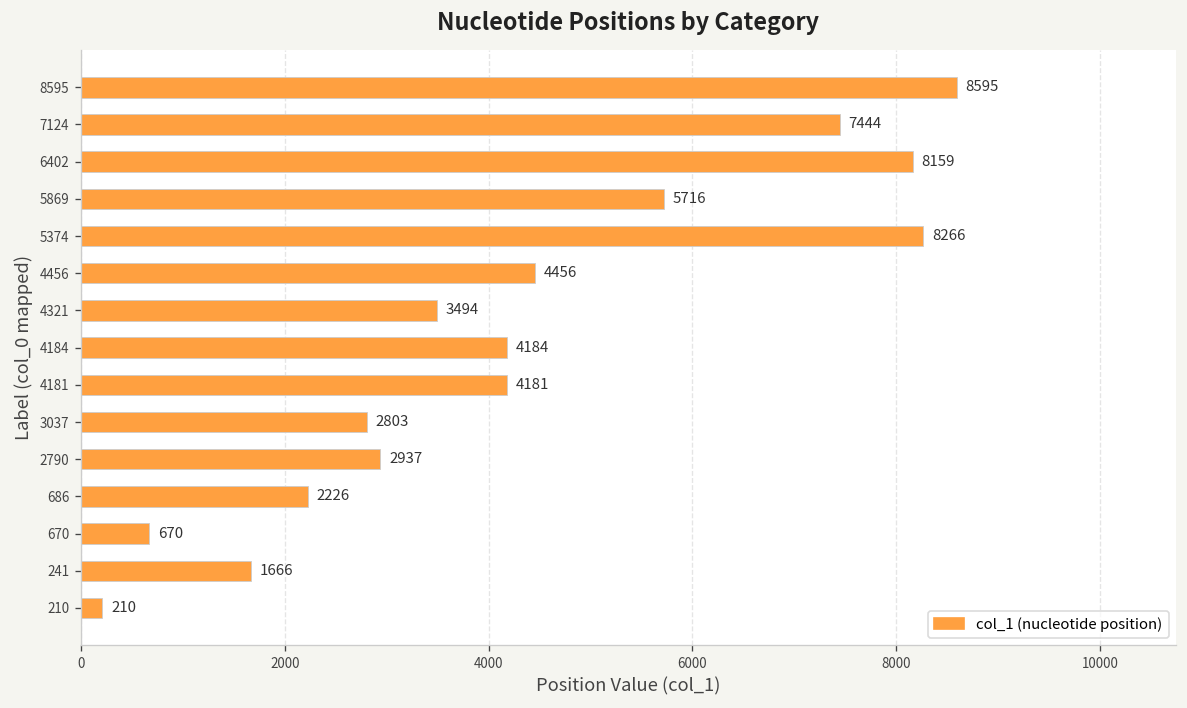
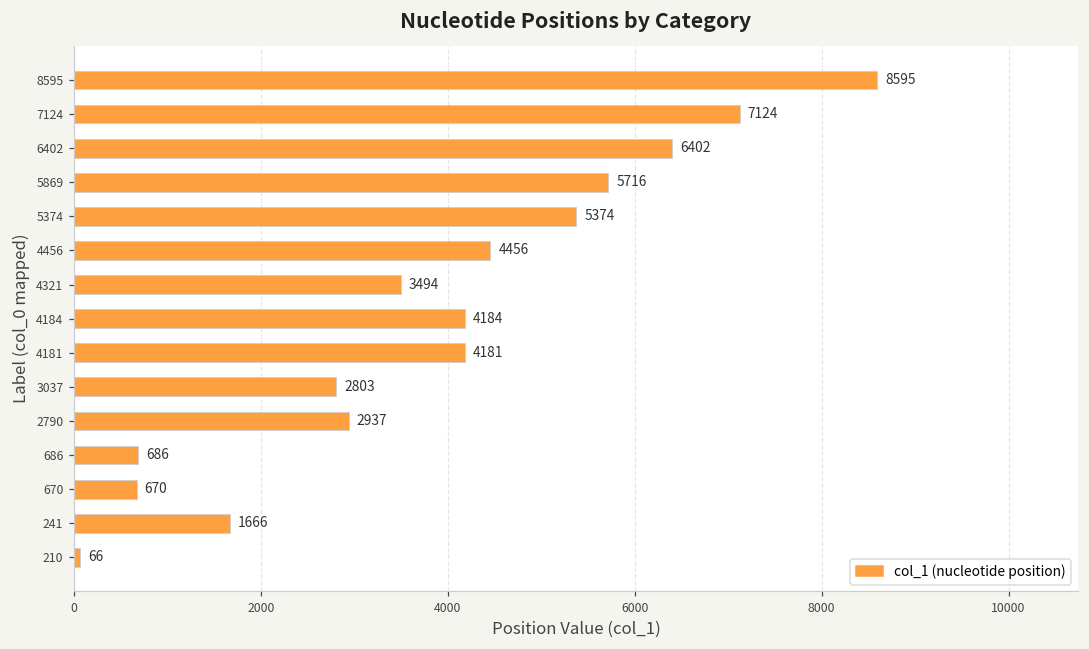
  {
    "8595": 8595,
-   "7124": 7444,
-   "6402": 8159,
+   "7124": 7124,
+   "6402": 6402,
    "5869": 5716,
-   "5374": 8266,
+   "5374": 5374,
    "4456": 4456,
    "4321": 3494,
    "4184": 4184,
    "4181": 4181,
    "3037": 2803,
    "2790": 2937,
-   "686": 2226,
+   "686": 686,
    "670": 670,
    "241": 1666,
-   "210": 210
+   "210": 66
  }
